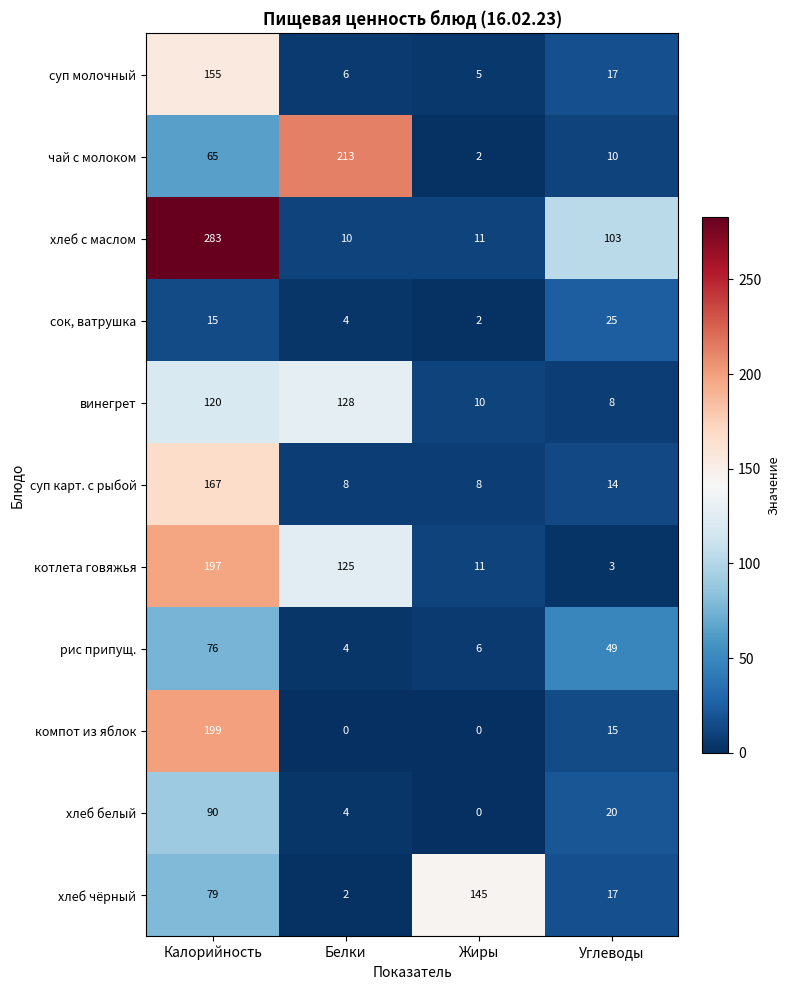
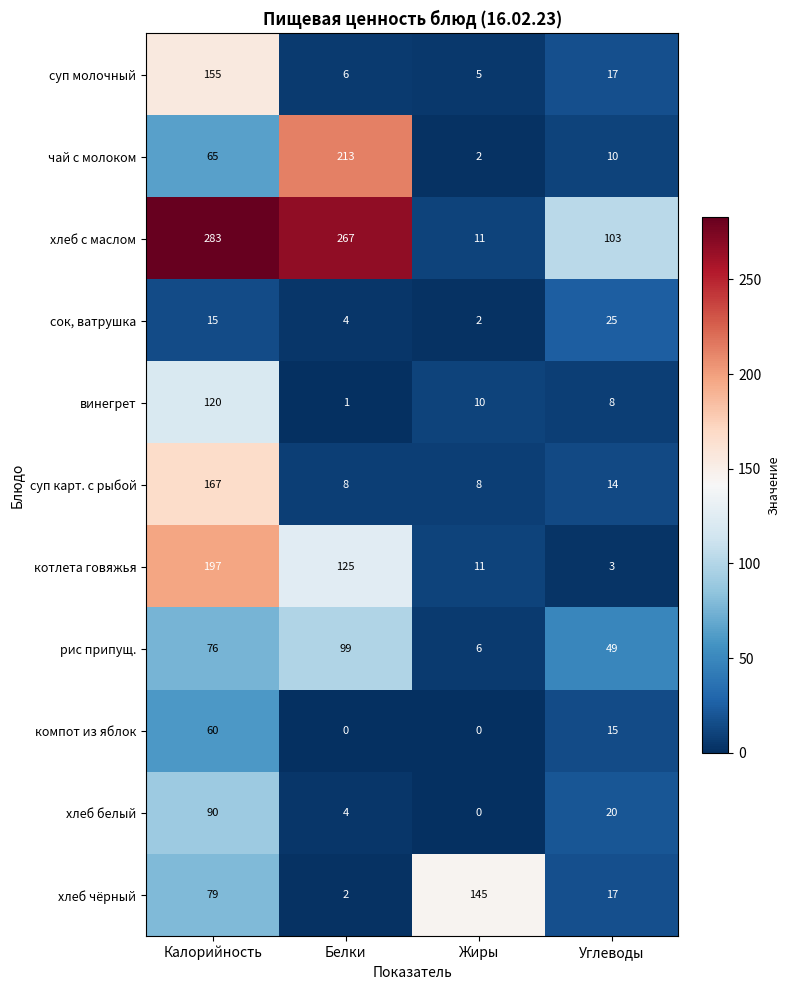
  {
    "суп молочный": {
      "Калорийность": 155,
      "Белки": 6,
      "Жиры": 5,
      "Углеводы": 17
    },
    "чай с молоком": {
      "Калорийность": 65,
      "Белки": 213,
      "Жиры": 2,
      "Углеводы": 10
    },
    "хлеб с маслом": {
      "Калорийность": 283,
-     "Белки": 10,
+     "Белки": 267,
      "Жиры": 11,
      "Углеводы": 103
    },
    "сок, ватрушка": {
      "Калорийность": 15,
      "Белки": 4,
      "Жиры": 2,
      "Углеводы": 25
    },
    "винегрет": {
      "Калорийность": 120,
-     "Белки": 128,
+     "Белки": 1,
      "Жиры": 10,
      "Углеводы": 8
    },
    "суп карт. с рыбой": {
      "Калорийность": 167,
      "Белки": 8,
      "Жиры": 8,
      "Углеводы": 14
    },
    "котлета говяжья": {
      "Калорийность": 197,
      "Белки": 125,
      "Жиры": 11,
      "Углеводы": 3
    },
    "рис припущ.": {
      "Калорийность": 76,
-     "Белки": 4,
+     "Белки": 99,
      "Жиры": 6,
      "Углеводы": 49
    },
    "компот из яблок": {
-     "Калорийность": 199,
+     "Калорийность": 60,
      "Белки": 0,
      "Жиры": 0,
      "Углеводы": 15
    },
    "хлеб белый": {
      "Калорийность": 90,
      "Белки": 4,
      "Жиры": 0,
      "Углеводы": 20
    },
    "хлеб чёрный": {
      "Калорийность": 79,
      "Белки": 2,
      "Жиры": 145,
      "Углеводы": 17
    }
  }
